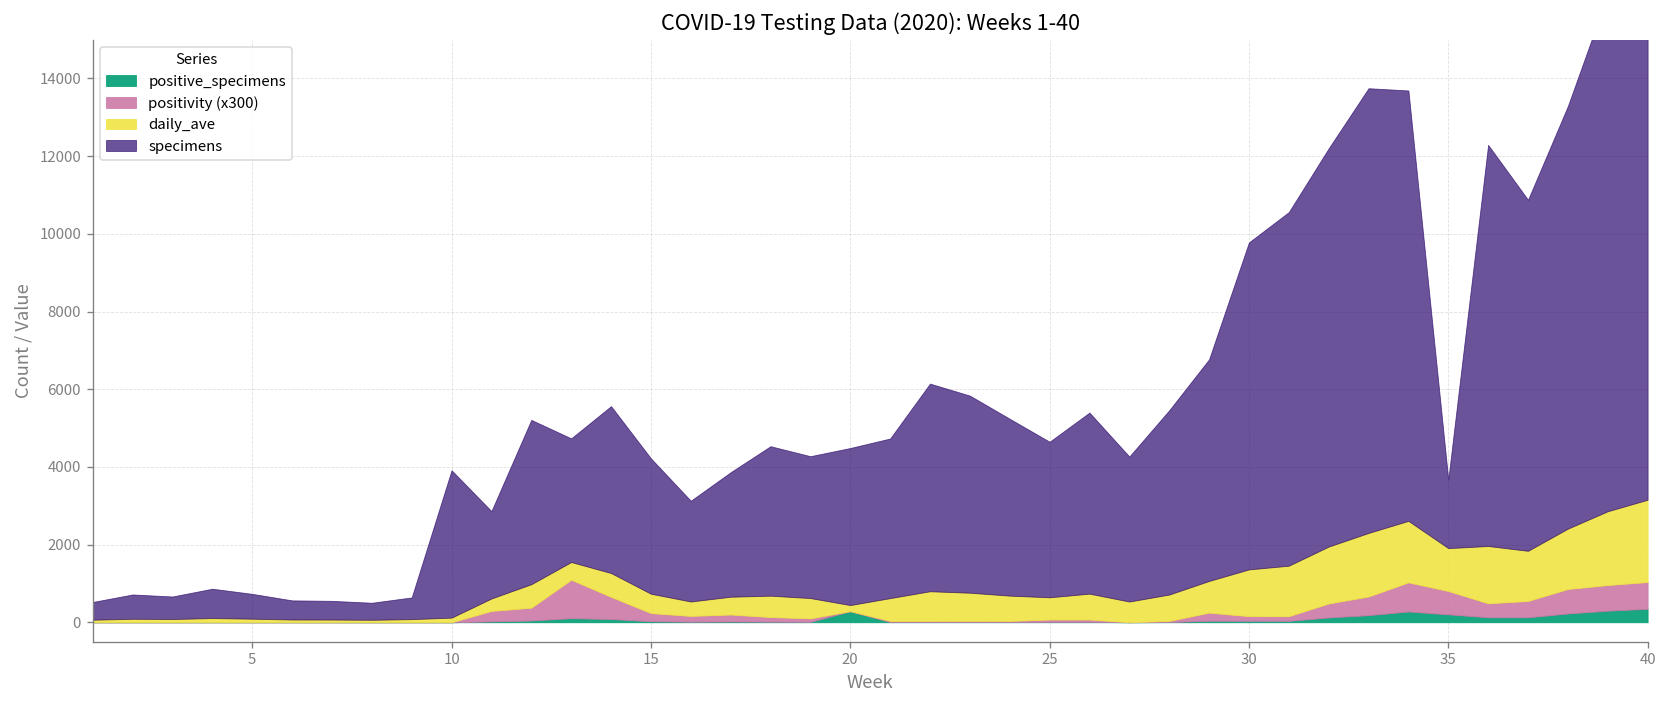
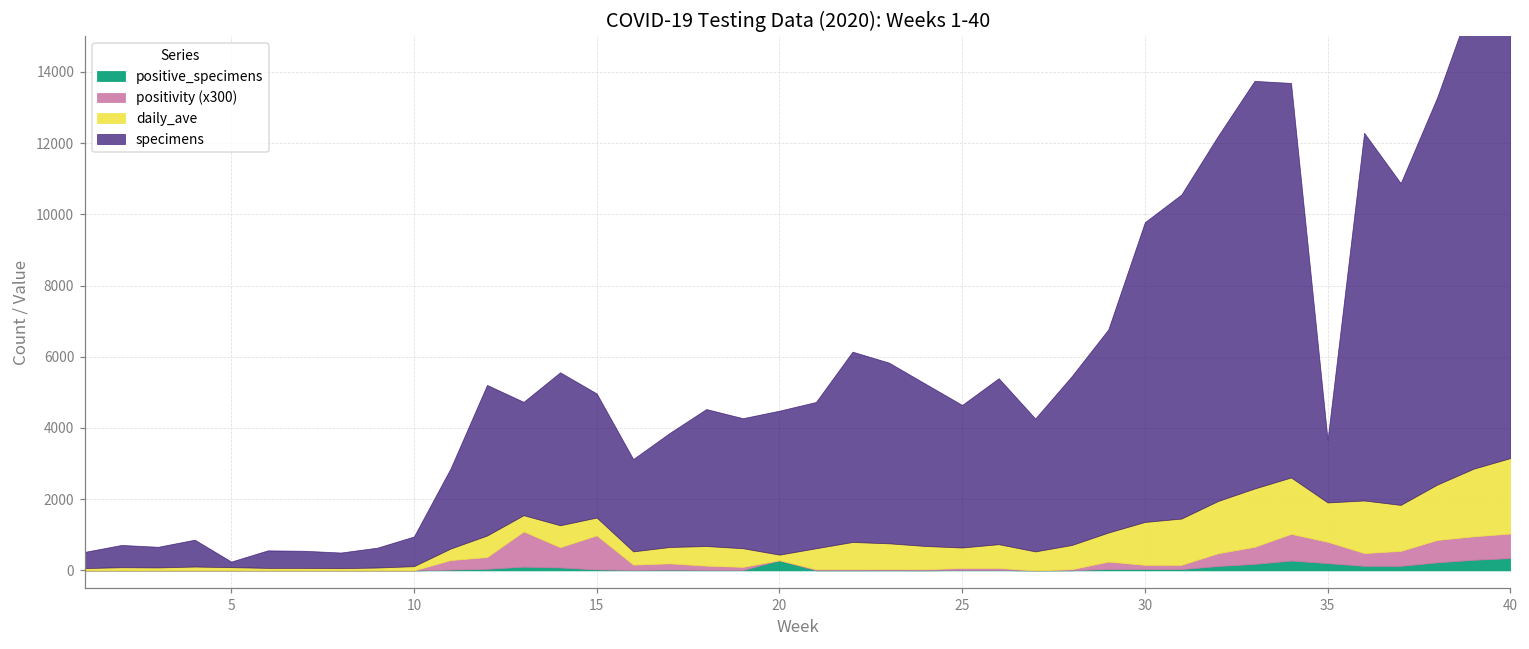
  {
    "positive_specimens": {
      "35": 200,
      "40": 300
    },
    "positivity (x300)": {
-     "15": 200,
+     "15": 1000,
      "30": 100,
      "35": 600,
      "40": 700
    },
    "daily_ave": {
      "5": 100,
      "10": 100,
      "15": 500,
      "20": 200,
      "25": 600,
      "30": 1200,
      "35": 1100,
      "40": 2100
    },
    "specimens": {
-     "5": 600,
-     "10": 3800,
+     "5": 200,
+     "10": 800,
      "15": 3500,
      "20": 4000,
      "25": 4000,
      "30": 8400,
      "35": 1800
    }
  }
